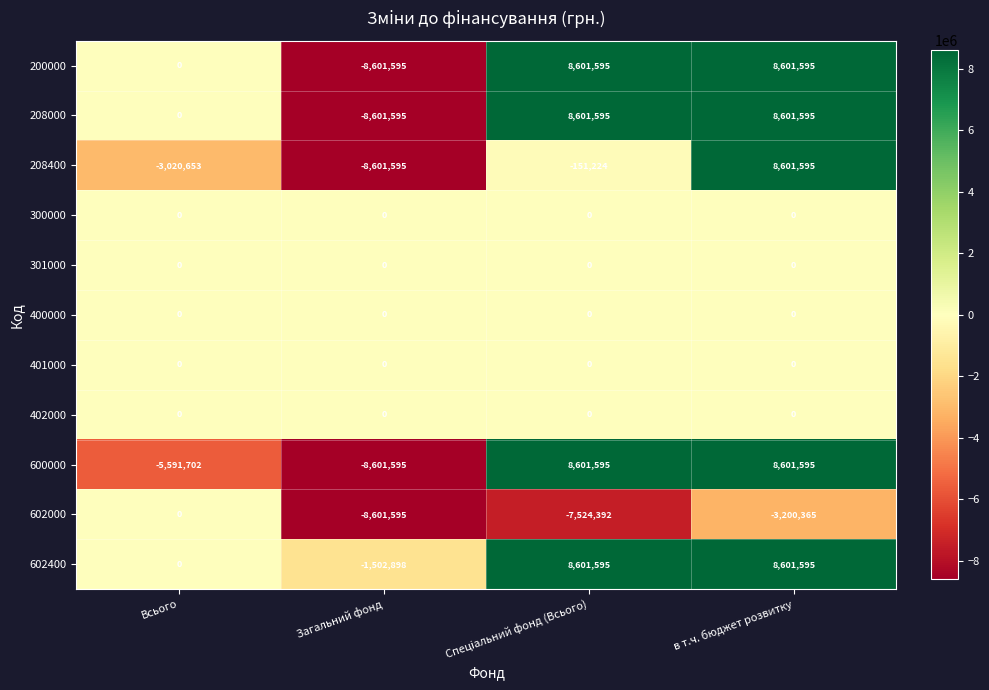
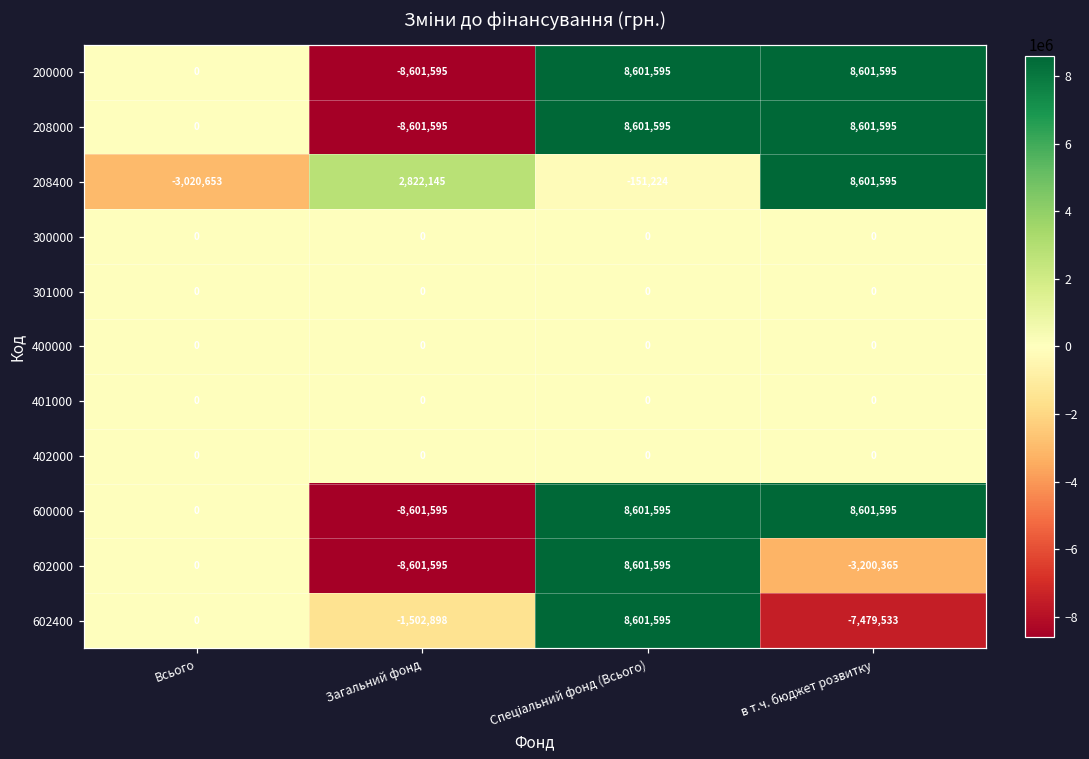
  {
    "200000": {
      "Всього": "0",
      "Загальний фонд": "-8,601,595",
      "Спеціальний фонд (Всього)": "8,601,595",
      "в т.ч. бюджет розвитку": "8,601,595"
    },
    "208000": {
      "Всього": "0",
      "Загальний фонд": "-8,601,595",
      "Спеціальний фонд (Всього)": "8,601,595",
      "в т.ч. бюджет розвитку": "8,601,595"
    },
    "208400": {
      "Всього": "-3,020,653",
-     "Загальний фонд": "-8,601,595",
+     "Загальний фонд": "2,822,145",
      "Спеціальний фонд (Всього)": "-151,224",
      "в т.ч. бюджет розвитку": "8,601,595"
    },
    "300000": {
      "Всього": "0",
      "Загальний фонд": "0",
      "Спеціальний фонд (Всього)": "0",
      "в т.ч. бюджет розвитку": "0"
    },
    "301000": {
      "Всього": "0",
      "Загальний фонд": "0",
      "Спеціальний фонд (Всього)": "0",
      "в т.ч. бюджет розвитку": "0"
    },
    "400000": {
      "Всього": "0",
      "Загальний фонд": "0",
      "Спеціальний фонд (Всього)": "0",
      "в т.ч. бюджет розвитку": "0"
    },
    "401000": {
      "Всього": "0",
      "Загальний фонд": "0",
      "Спеціальний фонд (Всього)": "0",
      "в т.ч. бюджет розвитку": "0"
    },
    "402000": {
      "Всього": "0",
      "Загальний фонд": "0",
      "Спеціальний фонд (Всього)": "0",
      "в т.ч. бюджет розвитку": "0"
    },
    "600000": {
-     "Всього": "-5,591,702",
+     "Всього": "0",
      "Загальний фонд": "-8,601,595",
      "Спеціальний фонд (Всього)": "8,601,595",
      "в т.ч. бюджет розвитку": "8,601,595"
    },
    "602000": {
      "Всього": "0",
      "Загальний фонд": "-8,601,595",
-     "Спеціальний фонд (Всього)": "-7,524,392",
+     "Спеціальний фонд (Всього)": "8,601,595",
      "в т.ч. бюджет розвитку": "-3,200,365"
    },
    "602400": {
      "Всього": "0",
      "Загальний фонд": "-1,502,898",
      "Спеціальний фонд (Всього)": "8,601,595",
-     "в т.ч. бюджет розвитку": "8,601,595"
+     "в т.ч. бюджет розвитку": "-7,479,533"
    }
  }
